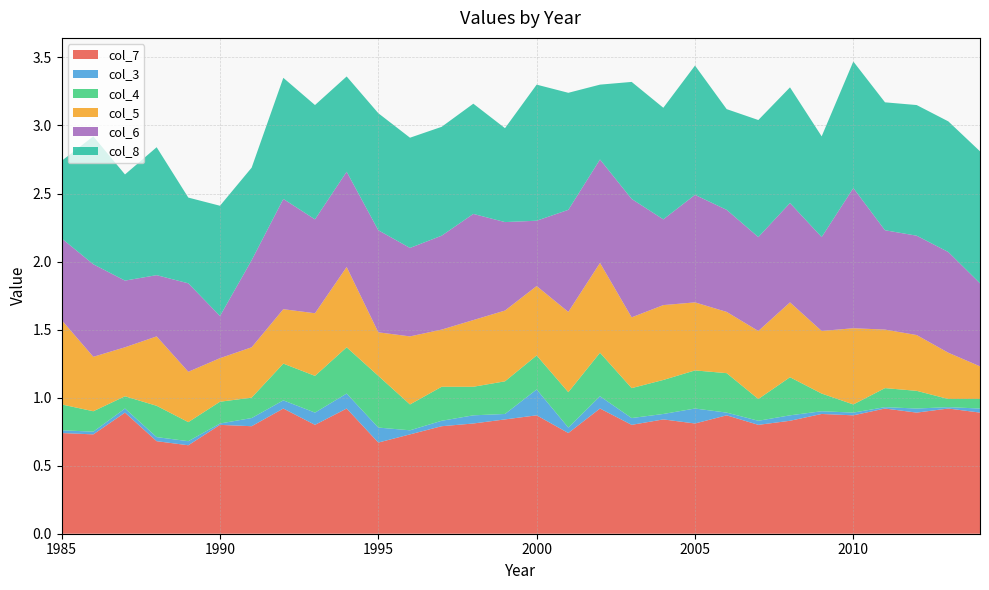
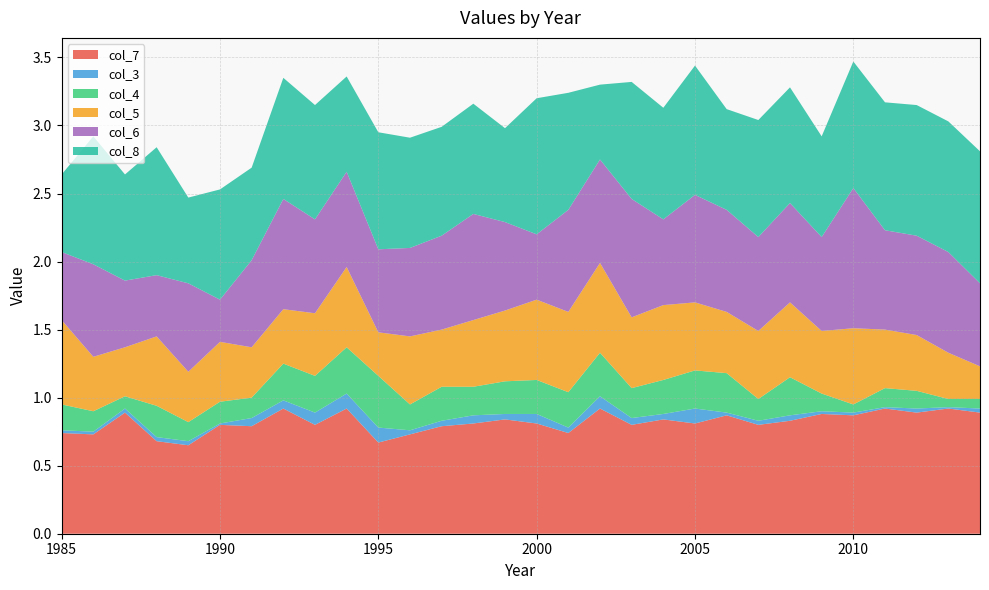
  {
    "col_7": {
      "1985": 0.74,
      "1995": 0.67,
-     "2000": 0.87,
+     "2000": 0.81,
      "2005": 0.81,
      "2010": 0.87
    },
    "col_3": {
      "1985": 0.02,
      "1995": 0.11,
-     "2000": 0.19,
+     "2000": 0.07,
      "2005": 0.11,
      "2010": 0.02
    },
    "col_5": {
      "1985": 0.62,
-     "1990": 0.32,
+     "1990": 0.44,
      "1995": 0.32,
-     "2000": 0.51,
+     "2000": 0.59,
      "2005": 0.50,
      "2010": 0.56
    },
    "col_6": {
-     "1985": 0.6,
+     "1985": 0.5,
      "1990": 0.31,
-     "1995": 0.75,
+     "1995": 0.61,
      "2000": 0.48,
      "2005": 0.79,
      "2010": 1.03
    }
  }
